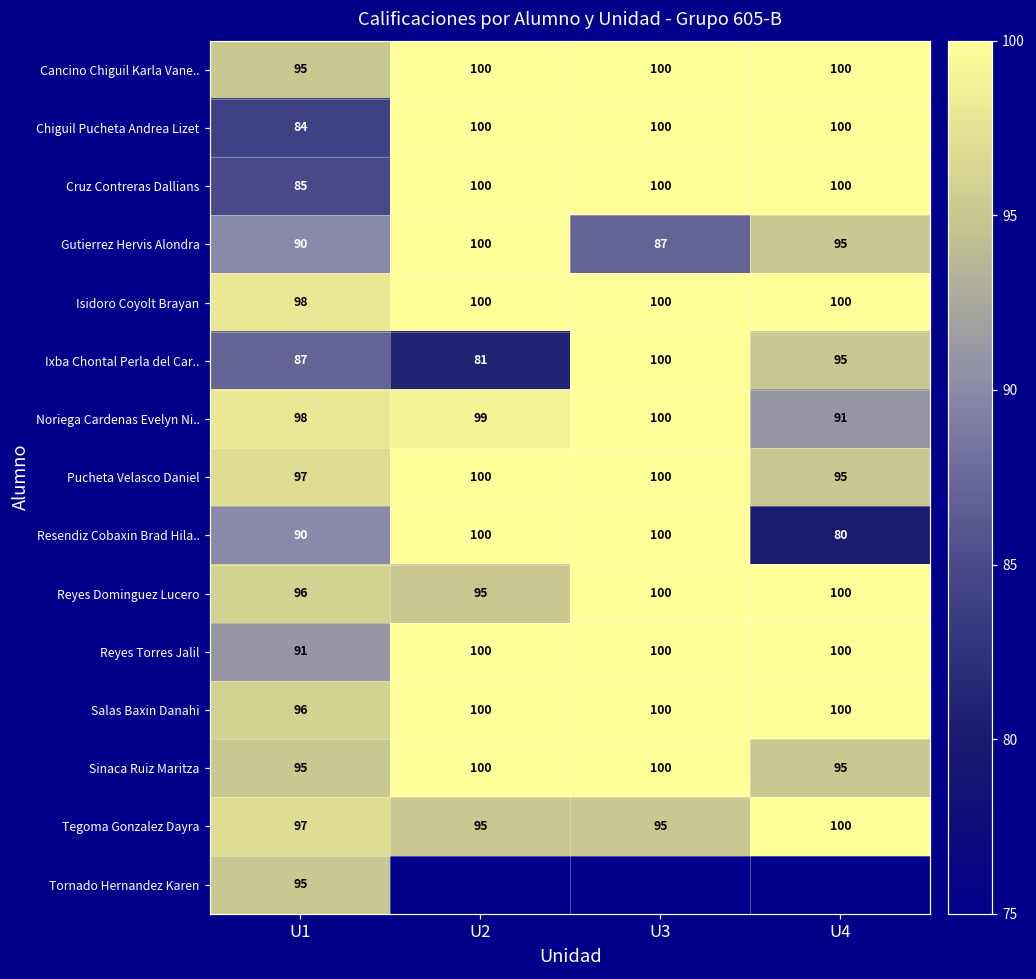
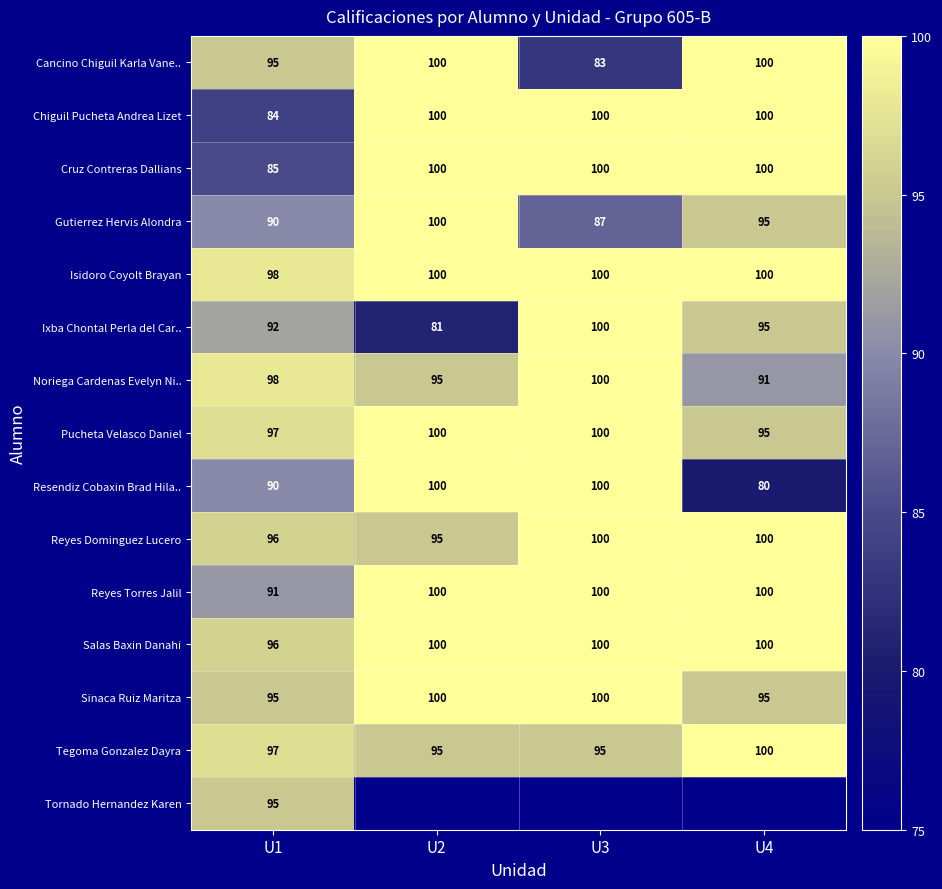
  {
    "Cancino Chiguil Karla Vane..": {
      "U1": 95,
      "U2": 100,
-     "U3": 100,
+     "U3": 83,
      "U4": 100
    },
    "Chiguil Pucheta Andrea Lizet": {
      "U1": 84,
      "U2": 100,
      "U3": 100,
      "U4": 100
    },
    "Cruz Contreras Dallians": {
      "U1": 85,
      "U2": 100,
      "U3": 100,
      "U4": 100
    },
    "Gutierrez Hervis Alondra": {
      "U1": 90,
      "U2": 100,
      "U3": 87,
      "U4": 95
    },
    "Isidoro Coyolt Brayan": {
      "U1": 98,
      "U2": 100,
      "U3": 100,
      "U4": 100
    },
    "Ixba Chontal Perla del Car..": {
-     "U1": 87,
+     "U1": 92,
      "U2": 81,
      "U3": 100,
      "U4": 95
    },
    "Noriega Cardenas Evelyn Ni..": {
      "U1": 98,
-     "U2": 99,
+     "U2": 95,
      "U3": 100,
      "U4": 91
    },
    "Pucheta Velasco Daniel": {
      "U1": 97,
      "U2": 100,
      "U3": 100,
      "U4": 95
    },
    "Resendiz Cobaxin Brad Hila..": {
      "U1": 90,
      "U2": 100,
      "U3": 100,
      "U4": 80
    },
    "Reyes Dominguez Lucero": {
      "U1": 96,
      "U2": 95,
      "U3": 100,
      "U4": 100
    },
    "Reyes Torres Jalil": {
      "U1": 91,
      "U2": 100,
      "U3": 100,
      "U4": 100
    },
    "Salas Baxin Danahi": {
      "U1": 96,
      "U2": 100,
      "U3": 100,
      "U4": 100
    },
    "Sinaca Ruiz Maritza": {
      "U1": 95,
      "U2": 100,
      "U3": 100,
      "U4": 95
    },
    "Tegoma Gonzalez Dayra": {
      "U1": 97,
      "U2": 95,
      "U3": 95,
      "U4": 100
    },
    "Tornado Hernandez Karen": {
      "U1": 95
    }
  }
